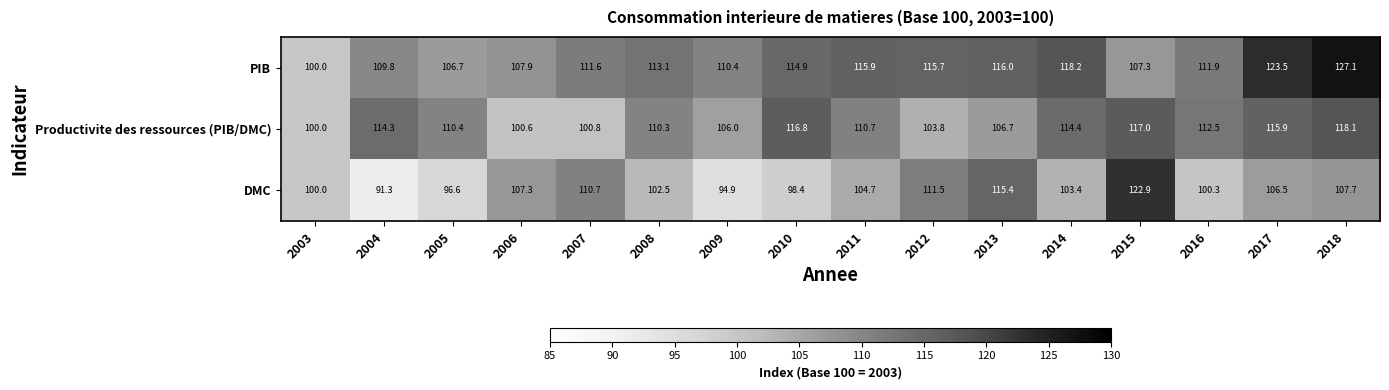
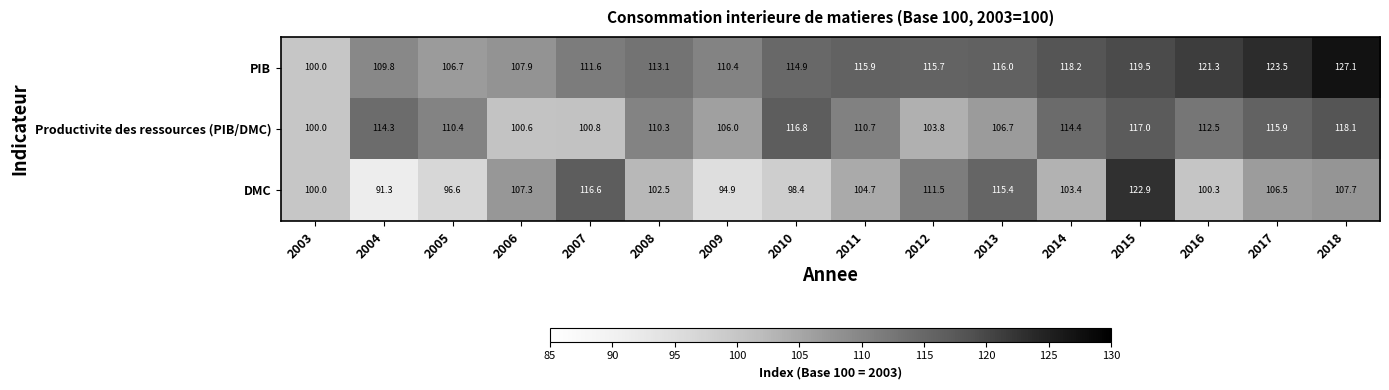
  {
    "PIB": {
      "2003": 100.0,
      "2004": 109.8,
      "2005": 106.7,
      "2006": 107.9,
      "2007": 111.6,
      "2008": 113.1,
      "2009": 110.4,
      "2010": 114.9,
      "2011": 115.9,
      "2012": 115.7,
      "2013": 116.0,
      "2014": 118.2,
-     "2015": 107.3,
-     "2016": 111.9,
+     "2015": 119.5,
+     "2016": 121.3,
      "2017": 123.5,
      "2018": 127.1
    },
    "Productivite des ressources (PIB/DMC)": {
      "2003": 100.0,
      "2004": 114.3,
      "2005": 110.4,
      "2006": 100.6,
      "2007": 100.8,
      "2008": 110.3,
      "2009": 106.0,
      "2010": 116.8,
      "2011": 110.7,
      "2012": 103.8,
      "2013": 106.7,
      "2014": 114.4,
      "2015": 117.0,
      "2016": 112.5,
      "2017": 115.9,
      "2018": 118.1
    },
    "DMC": {
      "2003": 100.0,
      "2004": 91.3,
      "2005": 96.6,
      "2006": 107.3,
-     "2007": 110.7,
+     "2007": 116.6,
      "2008": 102.5,
      "2009": 94.9,
      "2010": 98.4,
      "2011": 104.7,
      "2012": 111.5,
      "2013": 115.4,
      "2014": 103.4,
      "2015": 122.9,
      "2016": 100.3,
      "2017": 106.5,
      "2018": 107.7
    }
  }
